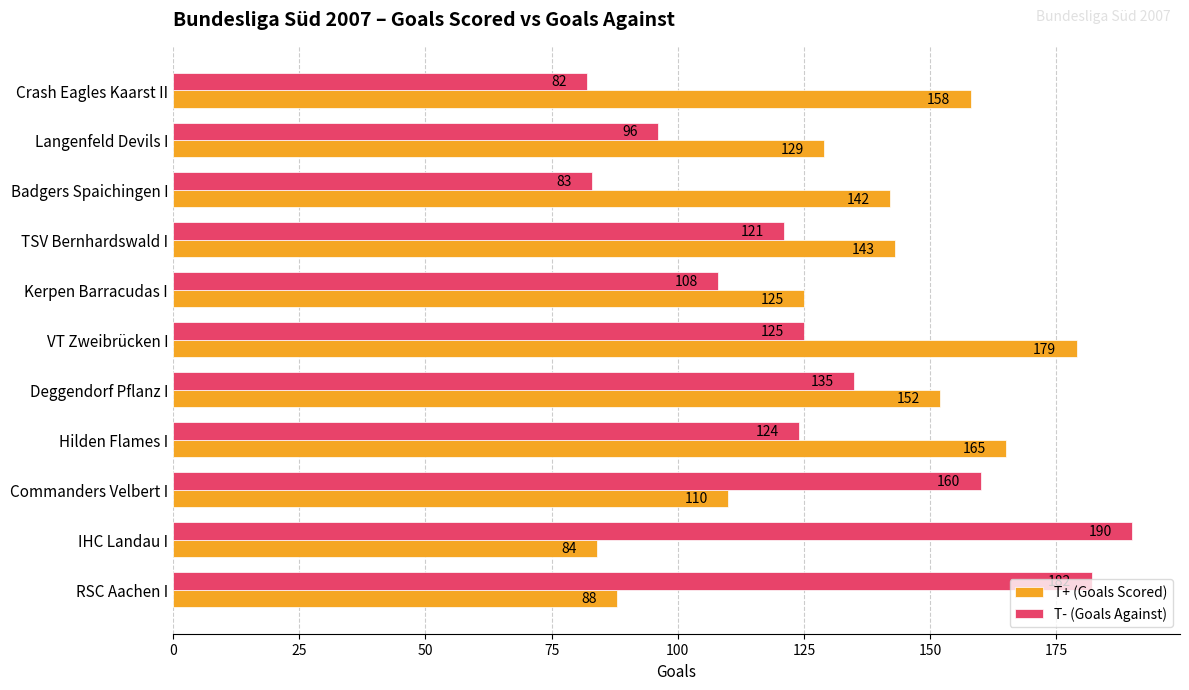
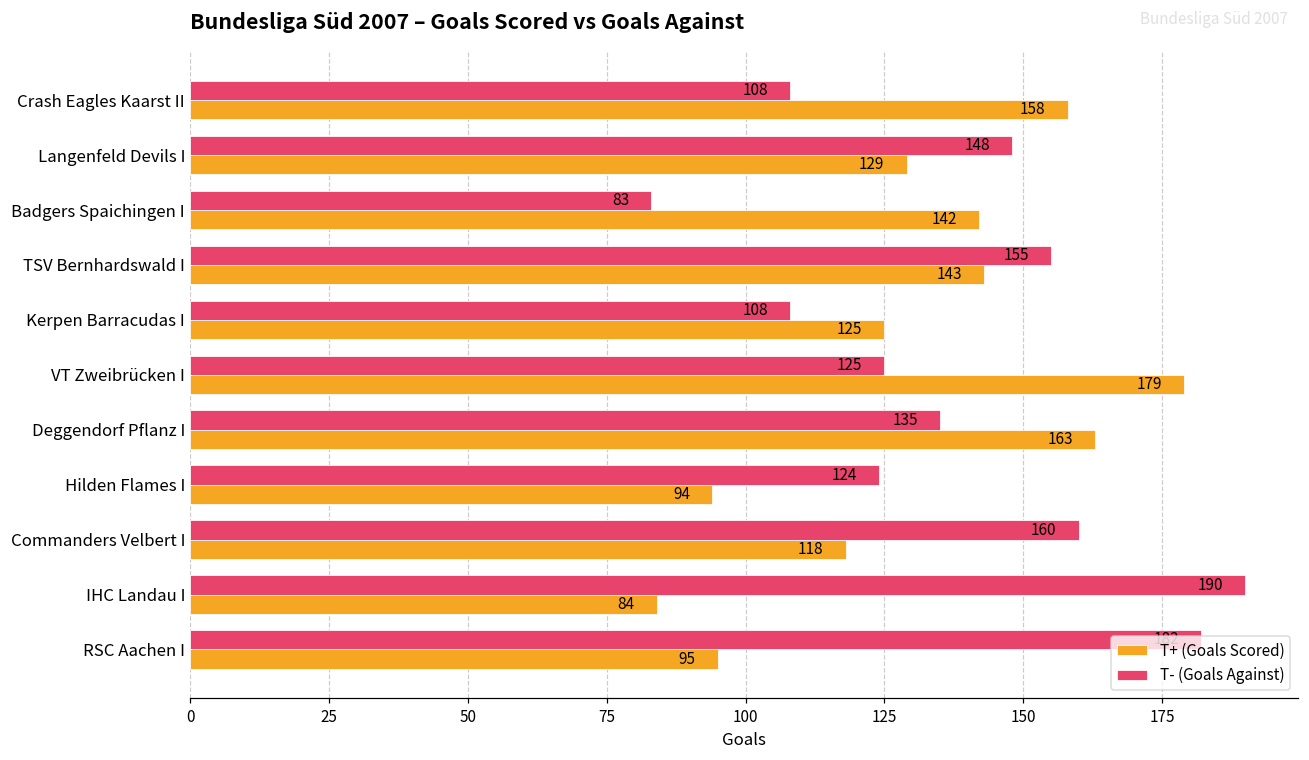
  {
    "T+ (Goals Scored)": {
      "Crash Eagles Kaarst II": 158,
      "Langenfeld Devils I": 129,
      "Badgers Spaichingen I": 142,
      "TSV Bernhardswald I": 143,
      "Kerpen Barracudas I": 125,
      "VT Zweibrücken I": 179,
-     "Deggendorf Pflanz I": 152,
-     "Hilden Flames I": 165,
-     "Commanders Velbert I": 110,
+     "Deggendorf Pflanz I": 163,
+     "Hilden Flames I": 94,
+     "Commanders Velbert I": 118,
      "IHC Landau I": 84,
-     "RSC Aachen I": 88
+     "RSC Aachen I": 95
    },
    "T- (Goals Against)": {
-     "Crash Eagles Kaarst II": 82,
-     "Langenfeld Devils I": 96,
+     "Crash Eagles Kaarst II": 108,
+     "Langenfeld Devils I": 148,
      "Badgers Spaichingen I": 83,
-     "TSV Bernhardswald I": 121,
+     "TSV Bernhardswald I": 155,
      "Kerpen Barracudas I": 108,
      "VT Zweibrücken I": 125,
      "Deggendorf Pflanz I": 135,
      "Hilden Flames I": 124,
      "Commanders Velbert I": 160,
      "IHC Landau I": 190
    }
  }
